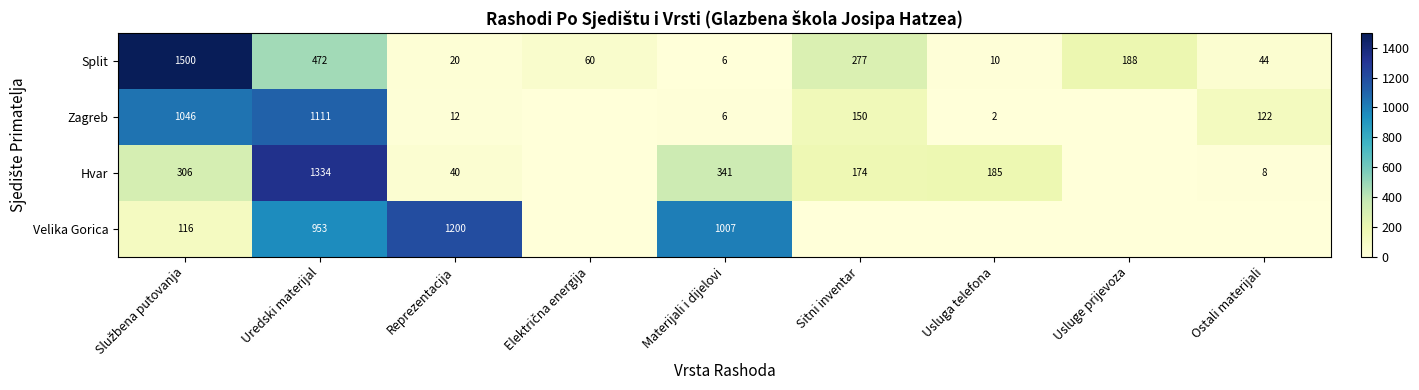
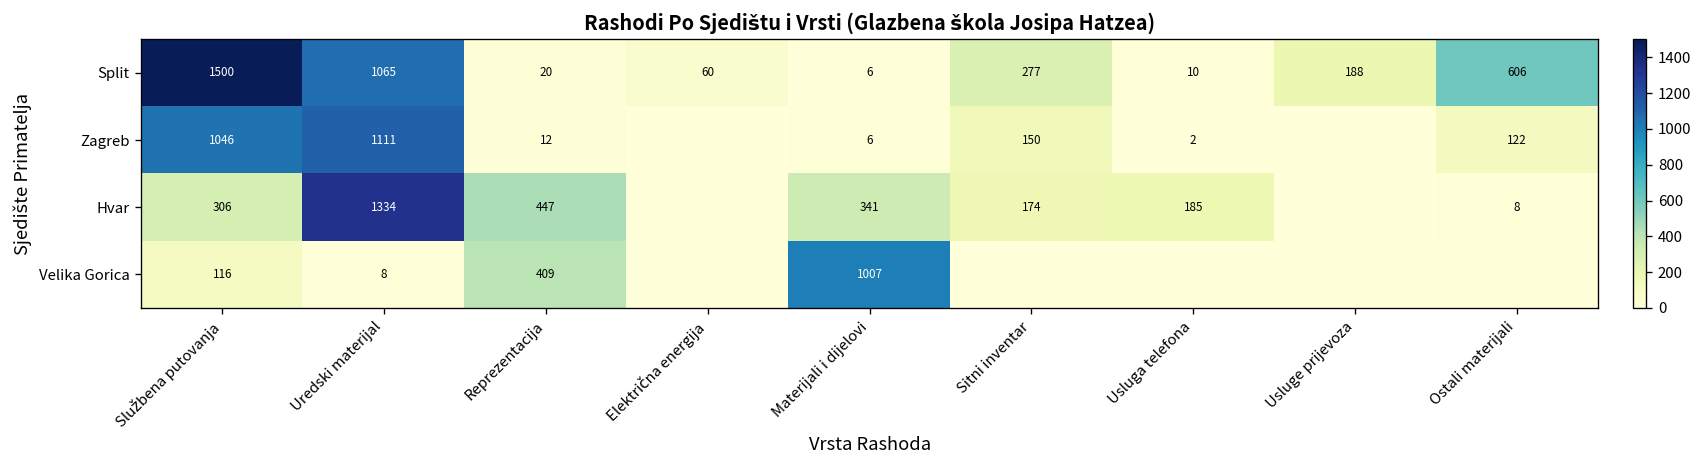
  {
    "Split": {
      "Službena putovanja": 1500,
-     "Uredski materijal": 472,
+     "Uredski materijal": 1065,
      "Reprezentacija": 20,
      "Električna energija": 60,
      "Materijali i dijelovi": 6,
      "Sitni inventar": 277,
      "Usluga telefona": 10,
      "Usluge prijevoza": 188,
-     "Ostali materijali": 44
+     "Ostali materijali": 606
    },
    "Zagreb": {
      "Službena putovanja": 1046,
      "Uredski materijal": 1111,
      "Reprezentacija": 12,
      "Materijali i dijelovi": 6,
      "Sitni inventar": 150,
      "Usluga telefona": 2,
      "Ostali materijali": 122
    },
    "Hvar": {
      "Službena putovanja": 306,
      "Uredski materijal": 1334,
-     "Reprezentacija": 40,
+     "Reprezentacija": 447,
      "Materijali i dijelovi": 341,
      "Sitni inventar": 174,
      "Usluga telefona": 185,
      "Ostali materijali": 8
    },
    "Velika Gorica": {
      "Službena putovanja": 116,
-     "Uredski materijal": 953,
-     "Reprezentacija": 1200,
+     "Uredski materijal": 8,
+     "Reprezentacija": 409,
      "Materijali i dijelovi": 1007
    }
  }
